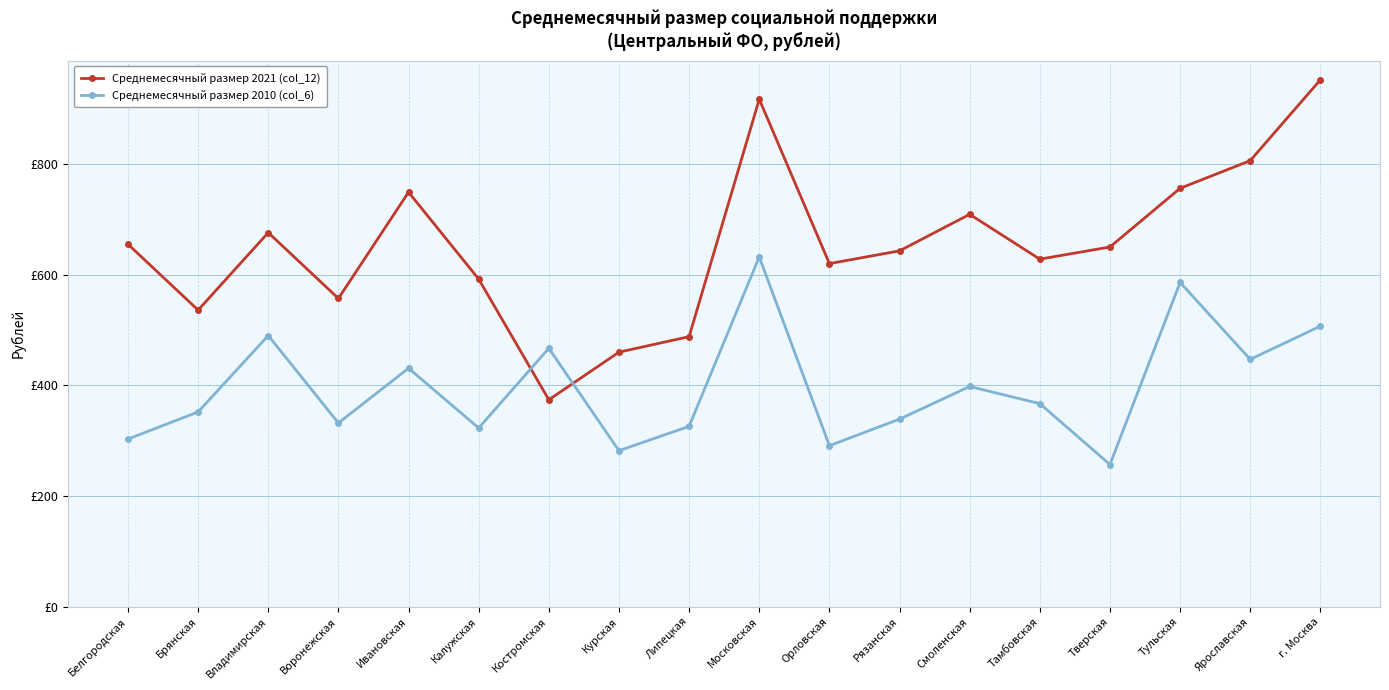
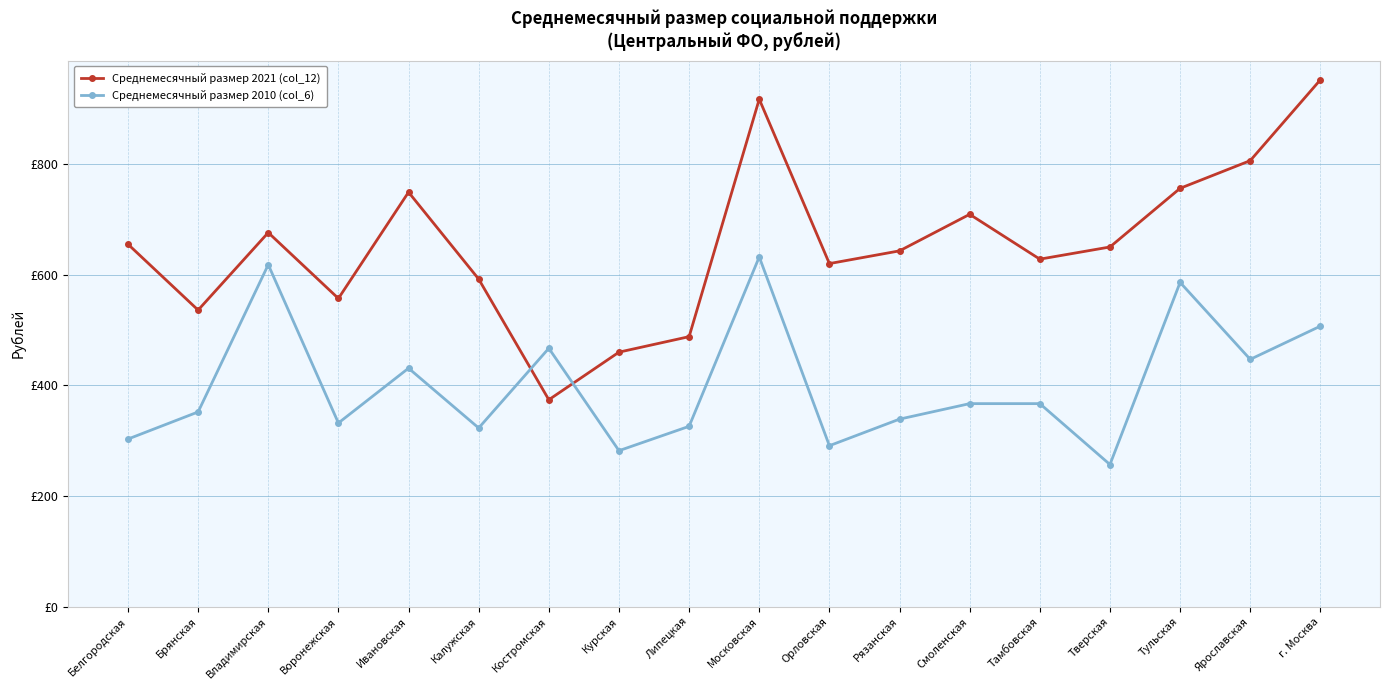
  {
    "Среднемесячный размер 2021 (col_12)": {
      "Белгородская": "£660",
      "Брянская": "£540",
      "Владимирская": "£680",
      "Воронежская": "£560",
      "Ивановская": "£750",
      "Калужская": "£590",
      "Костромская": "£370",
      "Курская": "£460",
      "Липецкая": "£490",
      "Московская": "£920",
      "Орловская": "£620",
      "Рязанская": "£640",
      "Смоленская": "£710",
      "Тамбовская": "£630",
      "Тверская": "£650",
      "Тульская": "£760",
      "Ярославская": "£810",
      "г. Москва": "£950"
    },
    "Среднемесячный размер 2010 (col_6)": {
      "Белгородская": "£300",
      "Брянская": "£350",
-     "Владимирская": "£490",
+     "Владимирская": "£620",
      "Воронежская": "£330",
      "Ивановская": "£430",
      "Калужская": "£320",
      "Костромская": "£470",
      "Курская": "£280",
      "Липецкая": "£330",
      "Московская": "£630",
      "Орловская": "£290",
      "Рязанская": "£340",
-     "Смоленская": "£400",
+     "Смоленская": "£370",
      "Тамбовская": "£370",
      "Тверская": "£260",
      "Тульская": "£590",
      "Ярославская": "£450",
      "г. Москва": "£510"
    }
  }
